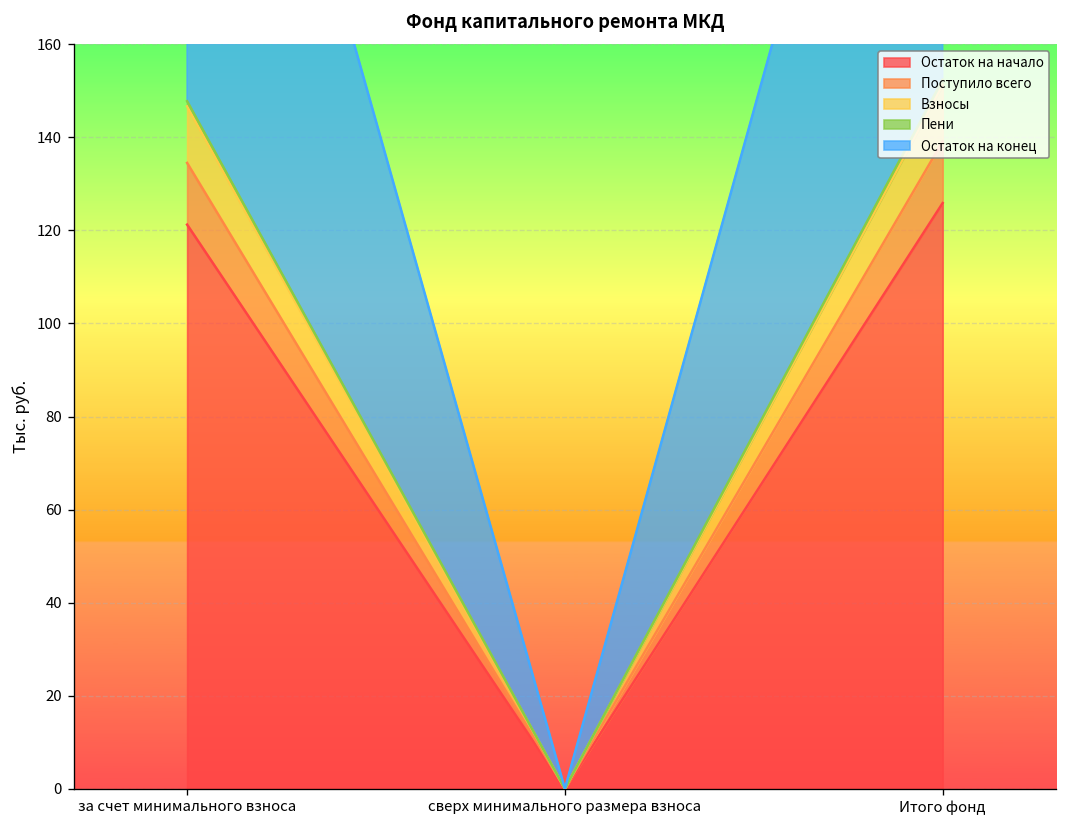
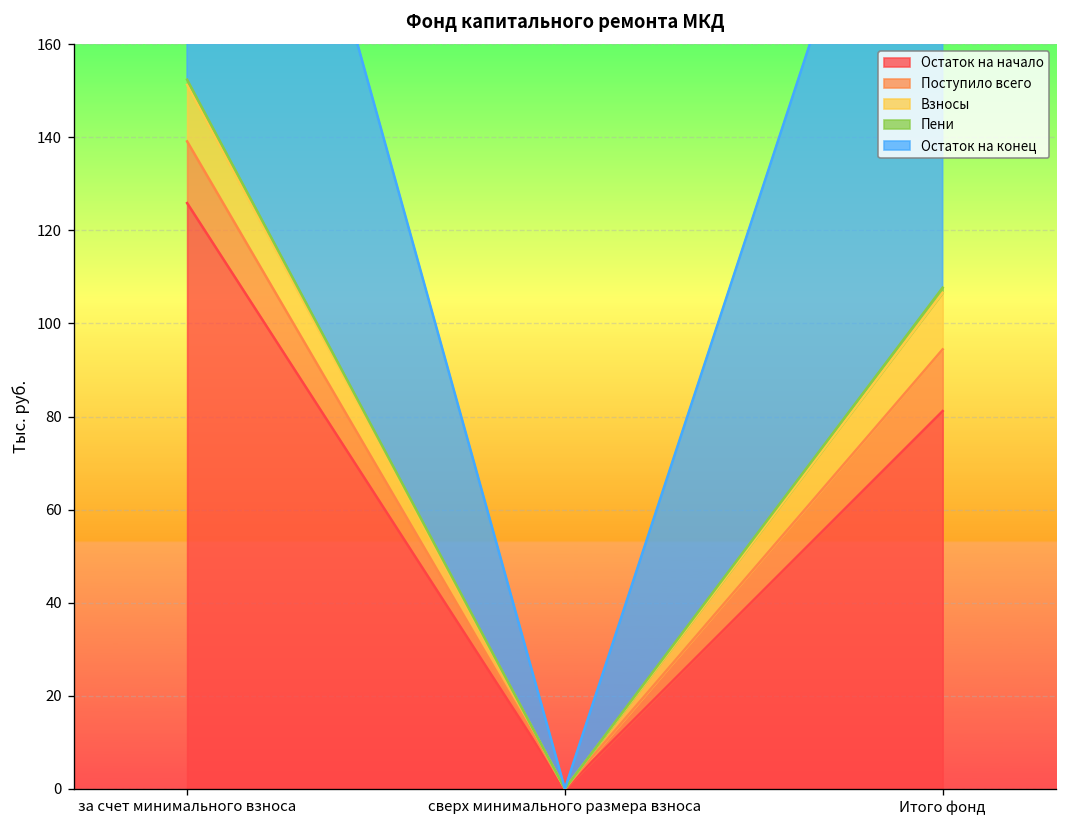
  {
    "Остаток на начало": {
-     "за счет минимального взноса": 121,
-     "Итого фонд": 126
+     "за счет минимального взноса": 126,
+     "Итого фонд": 81
    },
    "Поступило всего": {
      "за счет минимального взноса": 13
    },
    "Взносы": {
      "за счет минимального взноса": 12
    },
    "Пени": {
      "за счет минимального взноса": 1
    }
  }
